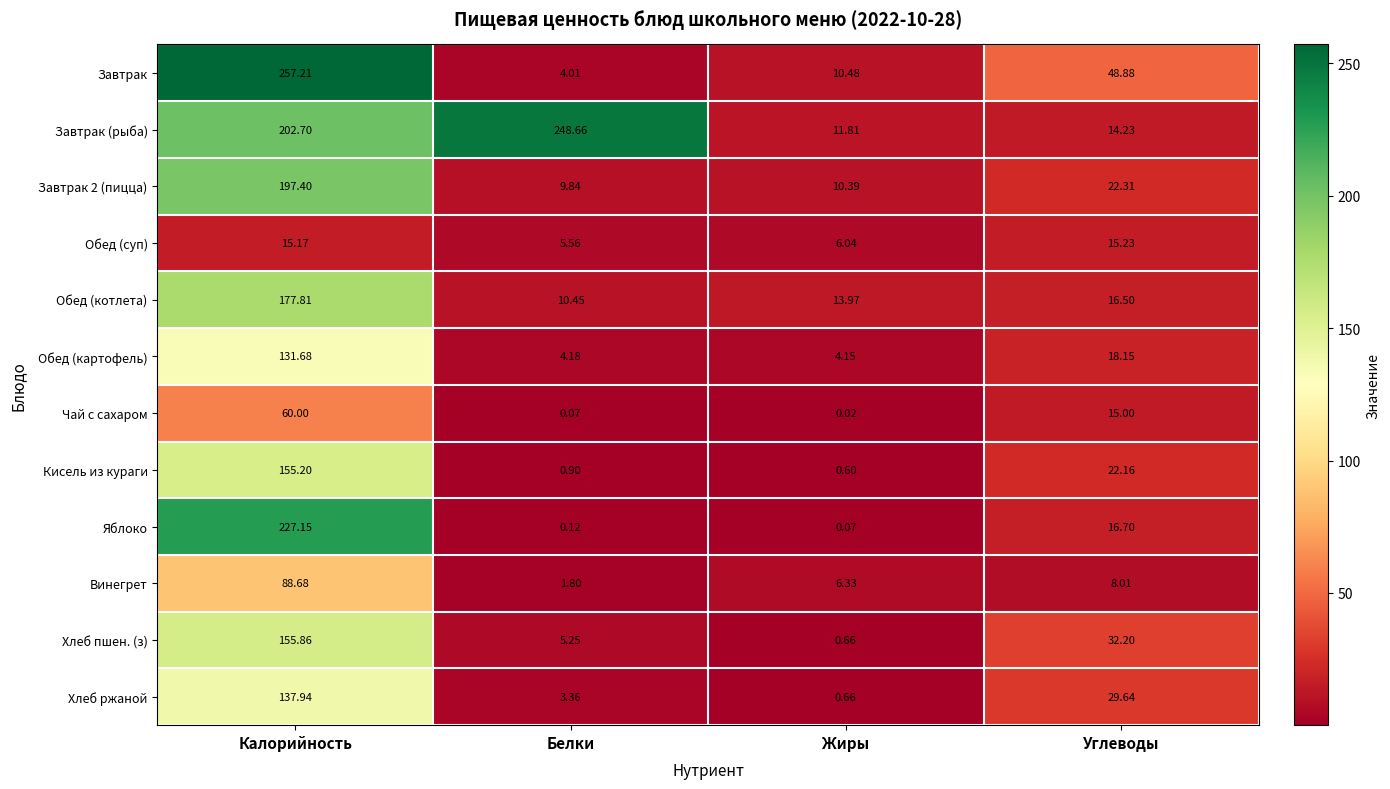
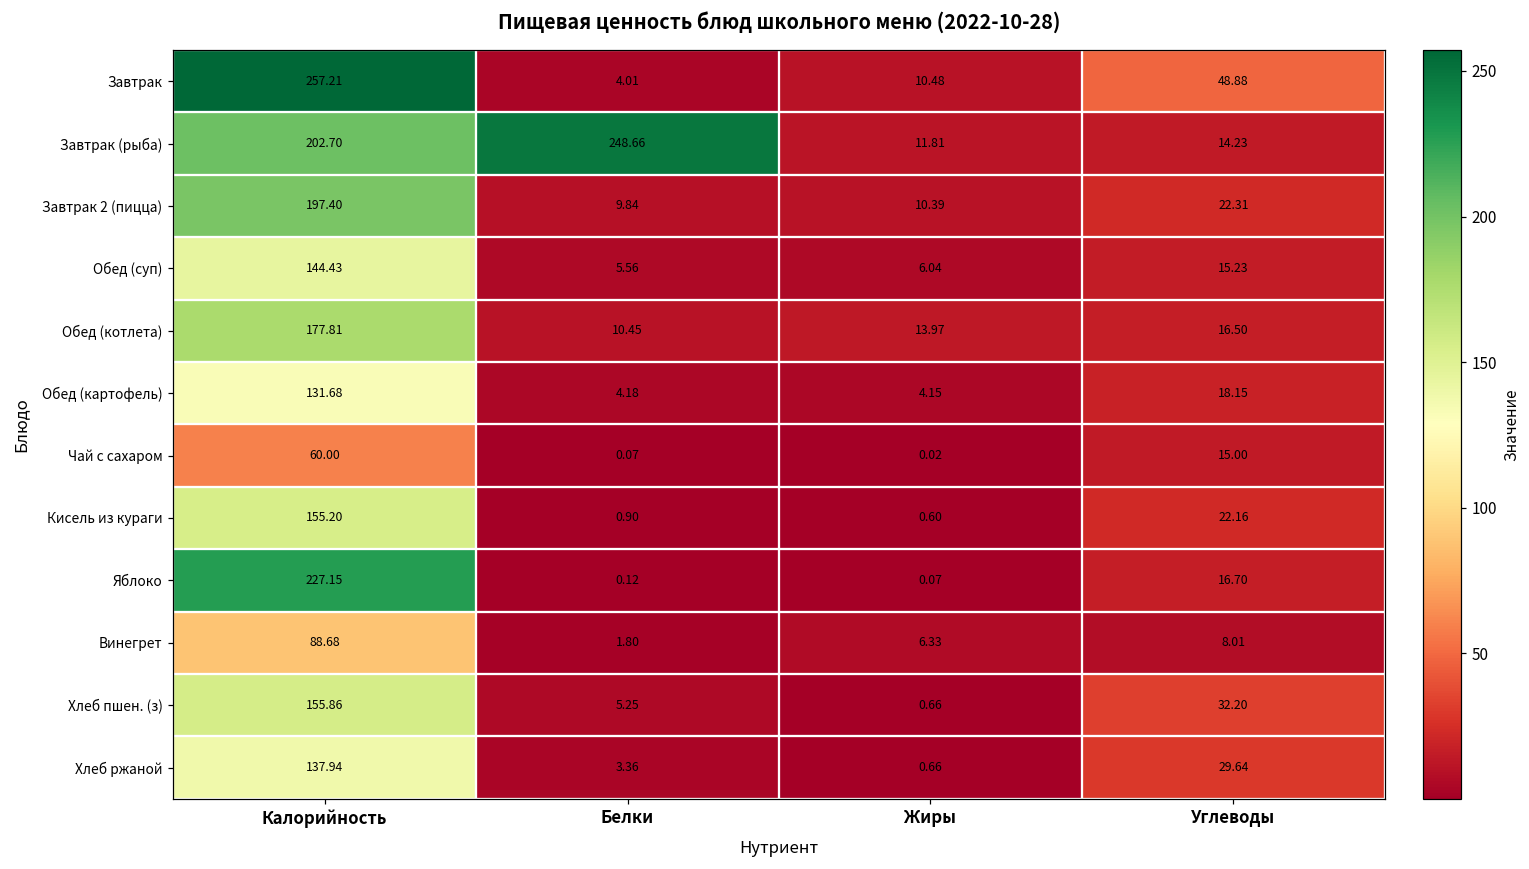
  {
    "Завтрак": {
      "Калорийность": 257.21,
      "Белки": 4.01,
      "Жиры": 10.48,
      "Углеводы": 48.88
    },
    "Завтрак (рыба)": {
      "Калорийность": 202.70,
      "Белки": 248.66,
      "Жиры": 11.81,
      "Углеводы": 14.23
    },
    "Завтрак 2 (пицца)": {
      "Калорийность": 197.40,
      "Белки": 9.84,
      "Жиры": 10.39,
      "Углеводы": 22.31
    },
    "Обед (суп)": {
-     "Калорийность": 15.17,
+     "Калорийность": 144.43,
      "Белки": 5.56,
      "Жиры": 6.04,
      "Углеводы": 15.23
    },
    "Обед (котлета)": {
      "Калорийность": 177.81,
      "Белки": 10.45,
      "Жиры": 13.97,
      "Углеводы": 16.50
    },
    "Обед (картофель)": {
      "Калорийность": 131.68,
      "Белки": 4.18,
      "Жиры": 4.15,
      "Углеводы": 18.15
    },
    "Чай с сахаром": {
      "Калорийность": 60.00,
      "Белки": 0.07,
      "Жиры": 0.02,
      "Углеводы": 15.00
    },
    "Кисель из кураги": {
      "Калорийность": 155.20,
      "Белки": 0.90,
      "Жиры": 0.60,
      "Углеводы": 22.16
    },
    "Яблоко": {
      "Калорийность": 227.15,
      "Белки": 0.12,
      "Жиры": 0.07,
      "Углеводы": 16.70
    },
    "Винегрет": {
      "Калорийность": 88.68,
      "Белки": 1.80,
      "Жиры": 6.33,
      "Углеводы": 8.01
    },
    "Хлеб пшен. (з)": {
      "Калорийность": 155.86,
      "Белки": 5.25,
      "Жиры": 0.66,
      "Углеводы": 32.20
    },
    "Хлеб ржаной": {
      "Калорийность": 137.94,
      "Белки": 3.36,
      "Жиры": 0.66,
      "Углеводы": 29.64
    }
  }
